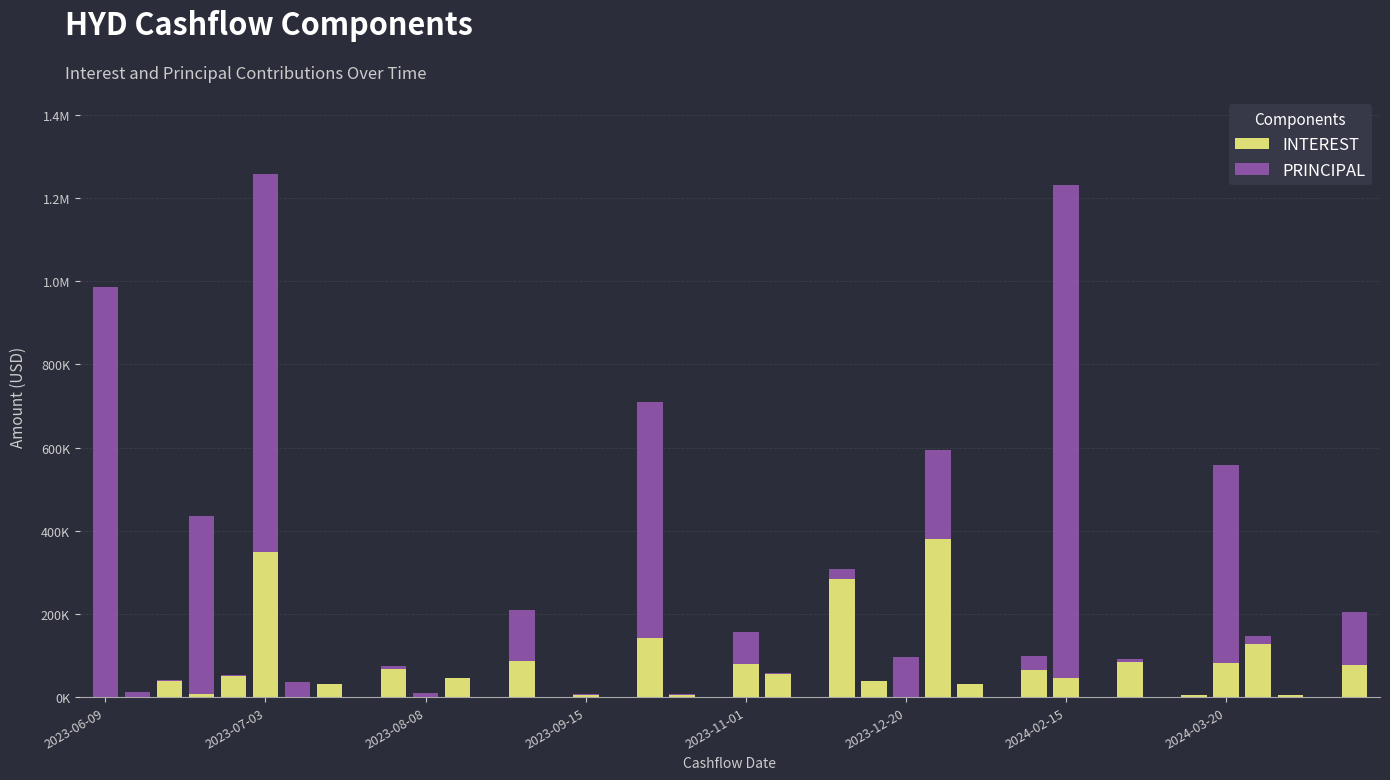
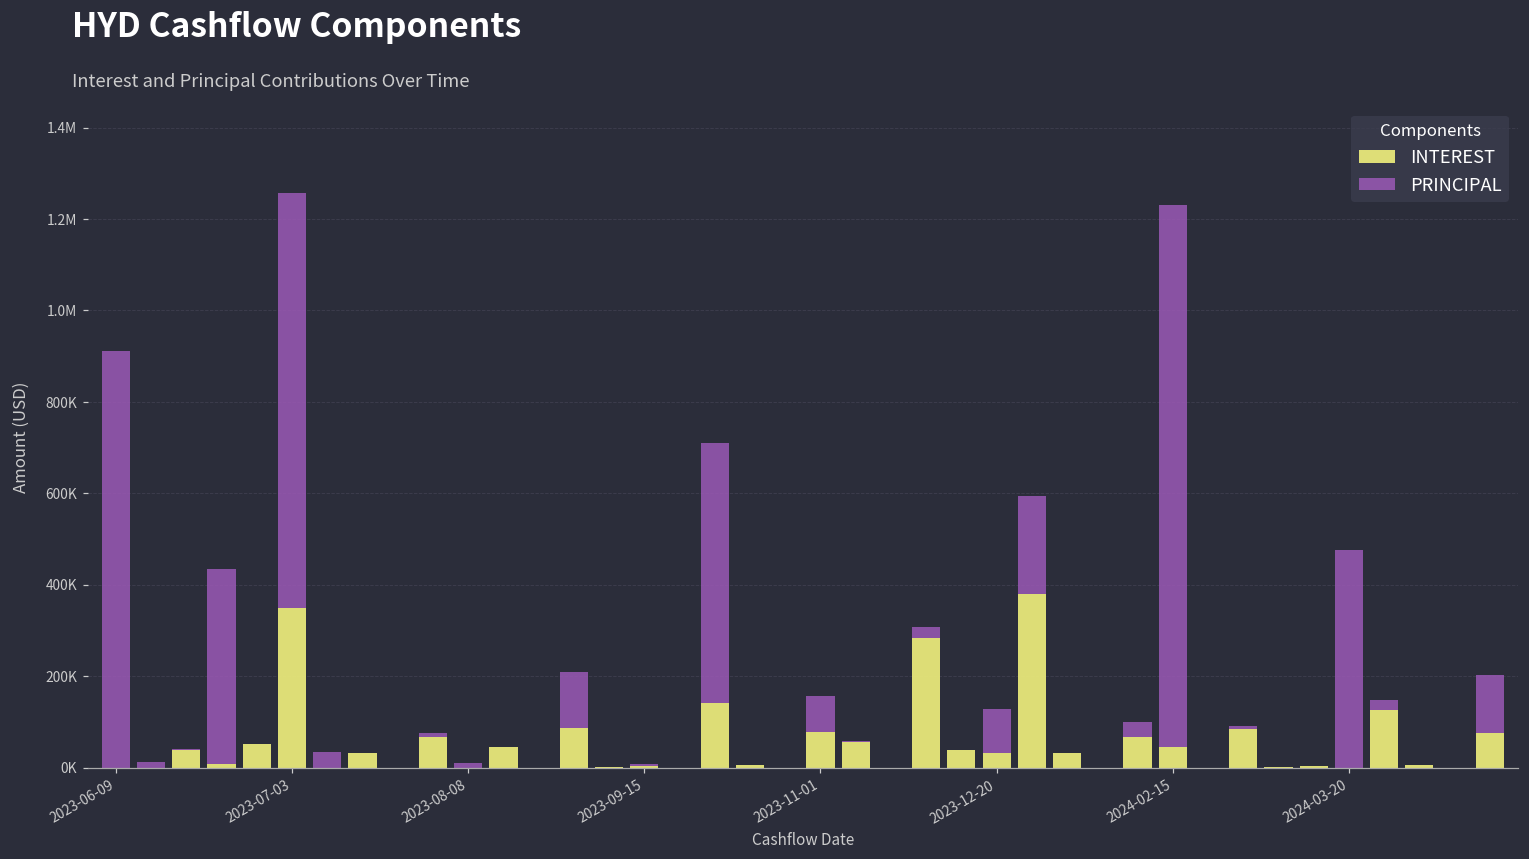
  {
    "INTEREST": {
      "2023-06-09": 0,
      "2023-07-03": 350000,
      "2023-11-01": 80000,
-     "2023-12-20": 0,
+     "2023-12-20": 30000,
      "2024-02-15": 40000,
-     "2024-03-20": 80000
+     "2024-03-20": 0
    },
    "PRINCIPAL": {
-     "2023-06-09": 990000,
+     "2023-06-09": 910000,
      "2023-07-03": 910000,
      "2023-08-08": 10000,
      "2023-11-01": 80000,
      "2023-12-20": 100000,
      "2024-02-15": 1190000,
      "2024-03-20": 480000
    }
  }
